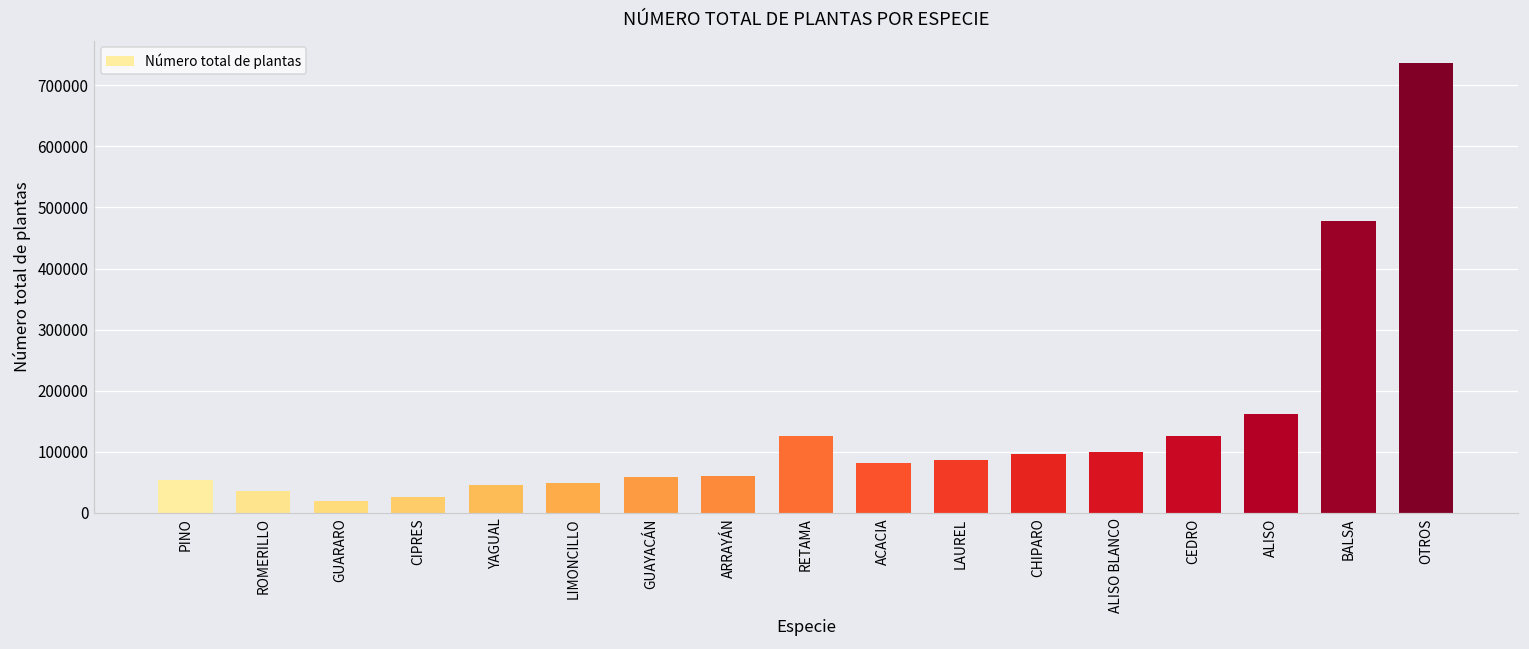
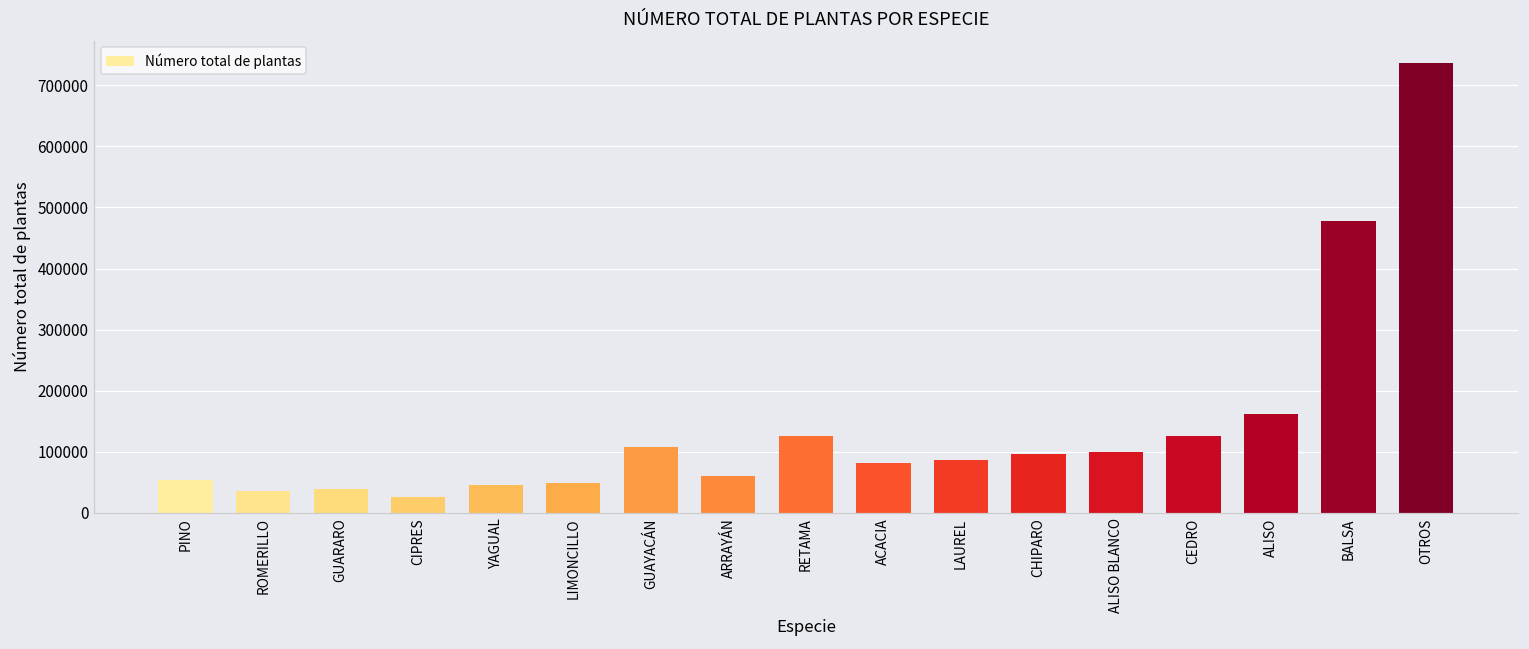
  {
    "PINO": 50000,
    "ROMERILLO": 40000,
-   "GUARARO": 20000,
+   "GUARARO": 40000,
    "CIPRES": 30000,
    "YAGUAL": 50000,
    "LIMONCILLO": 50000,
-   "GUAYACÁN": 60000,
+   "GUAYACÁN": 110000,
    "ARRAYÁN": 60000,
    "RETAMA": 130000,
    "ACACIA": 80000,
    "LAUREL": 90000,
    "CHIPARO": 100000,
    "ALISO BLANCO": 100000,
    "CEDRO": 130000,
    "ALISO": 160000,
    "BALSA": 480000,
    "OTROS": 740000
  }
